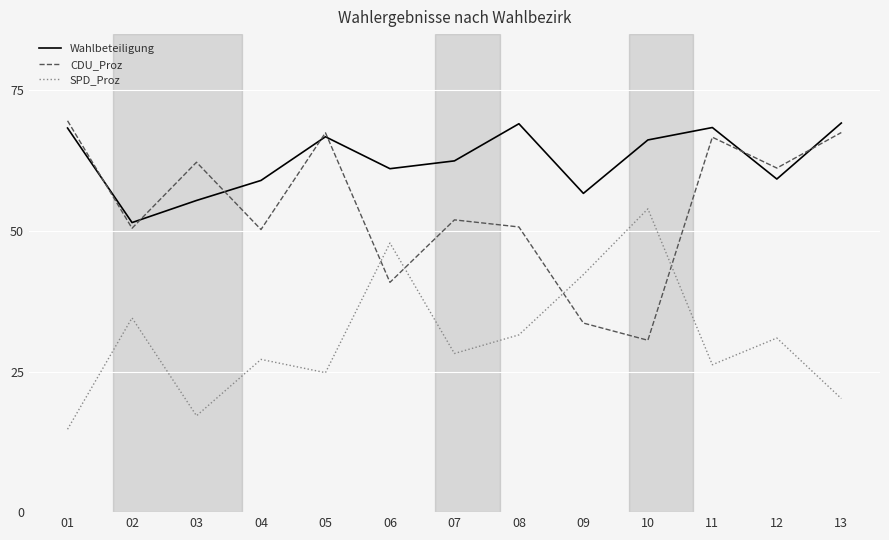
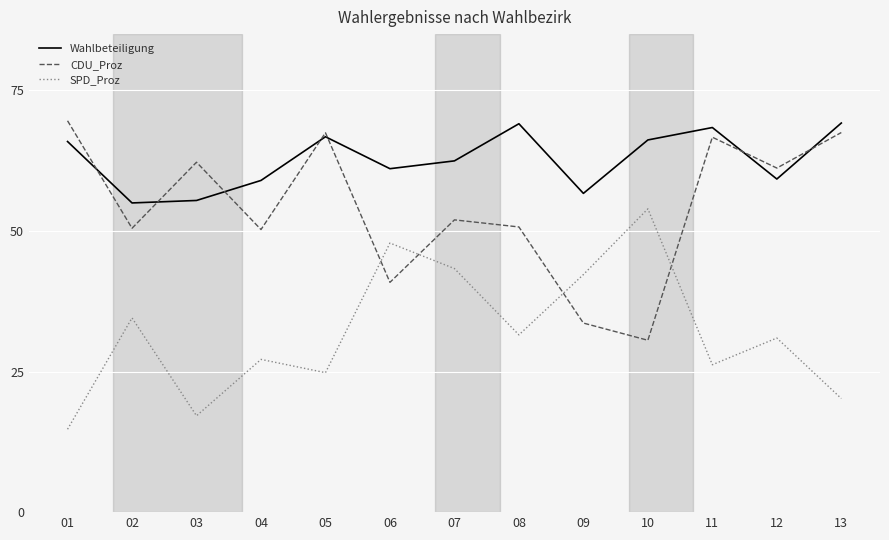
  {
    "Wahlbeteiligung": {
-     "01": 68,
-     "02": 51,
+     "01": 66,
+     "02": 55,
      "03": 55,
      "04": 59,
      "05": 67,
      "06": 61,
      "07": 62,
      "08": 69,
      "09": 57,
      "10": 66,
      "11": 68,
      "12": 59,
      "13": 69
    },
    "CDU_Proz": {
      "01": 70,
      "02": 50,
      "03": 62,
      "04": 50,
      "05": 67,
      "06": 41,
      "07": 52,
      "08": 51,
      "09": 34,
      "10": 31,
      "11": 67,
      "12": 61,
      "13": 68
    },
    "SPD_Proz": {
      "01": 15,
      "02": 35,
      "03": 17,
      "04": 27,
      "05": 25,
      "06": 48,
-     "07": 28,
+     "07": 43,
      "08": 32,
      "09": 42,
      "10": 54,
      "11": 26,
      "12": 31,
      "13": 20
    }
  }
